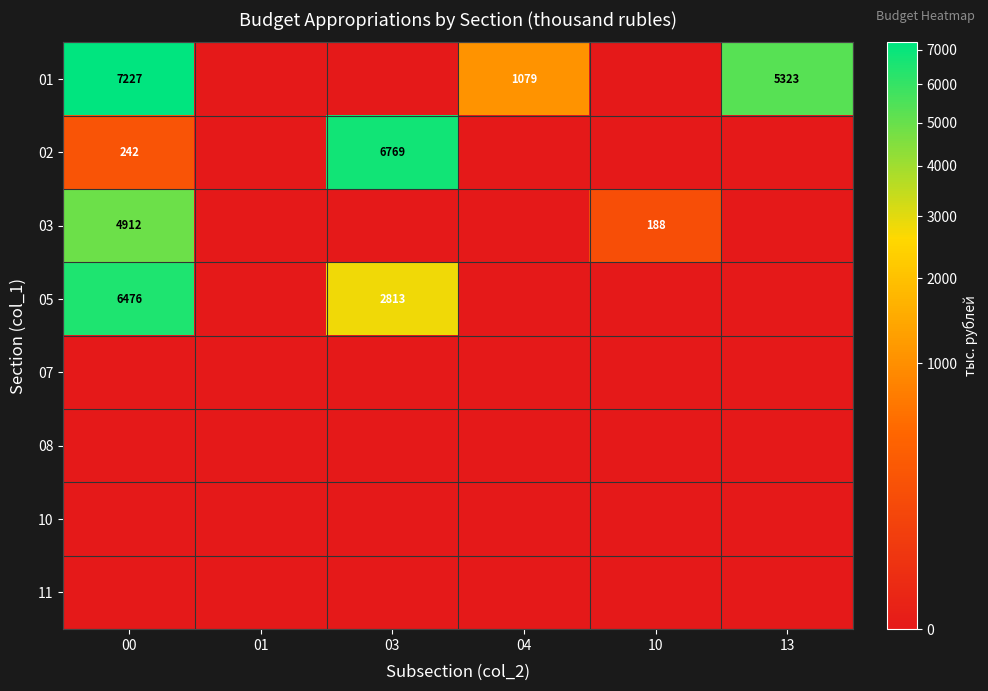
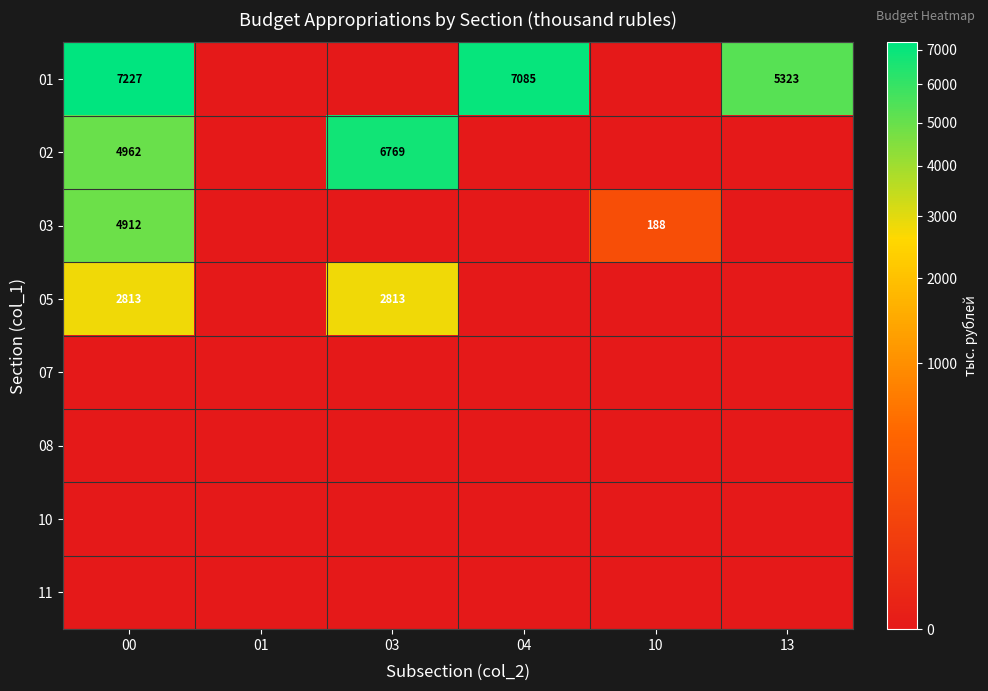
  {
    "01": {
      "00": 7227,
-     "04": 1079,
+     "04": 7085,
      "13": 5323
    },
    "02": {
-     "00": 242,
+     "00": 4962,
      "03": 6769
    },
    "03": {
      "00": 4912,
      "10": 188
    },
    "05": {
-     "00": 6476,
+     "00": 2813,
      "03": 2813
    }
  }
